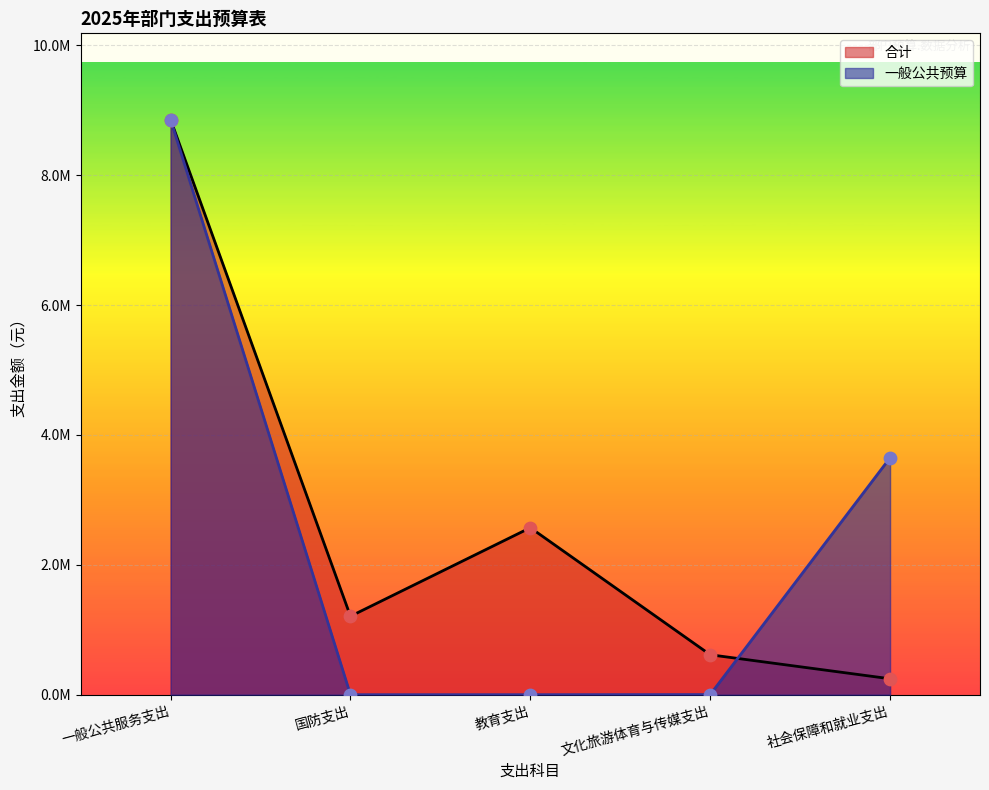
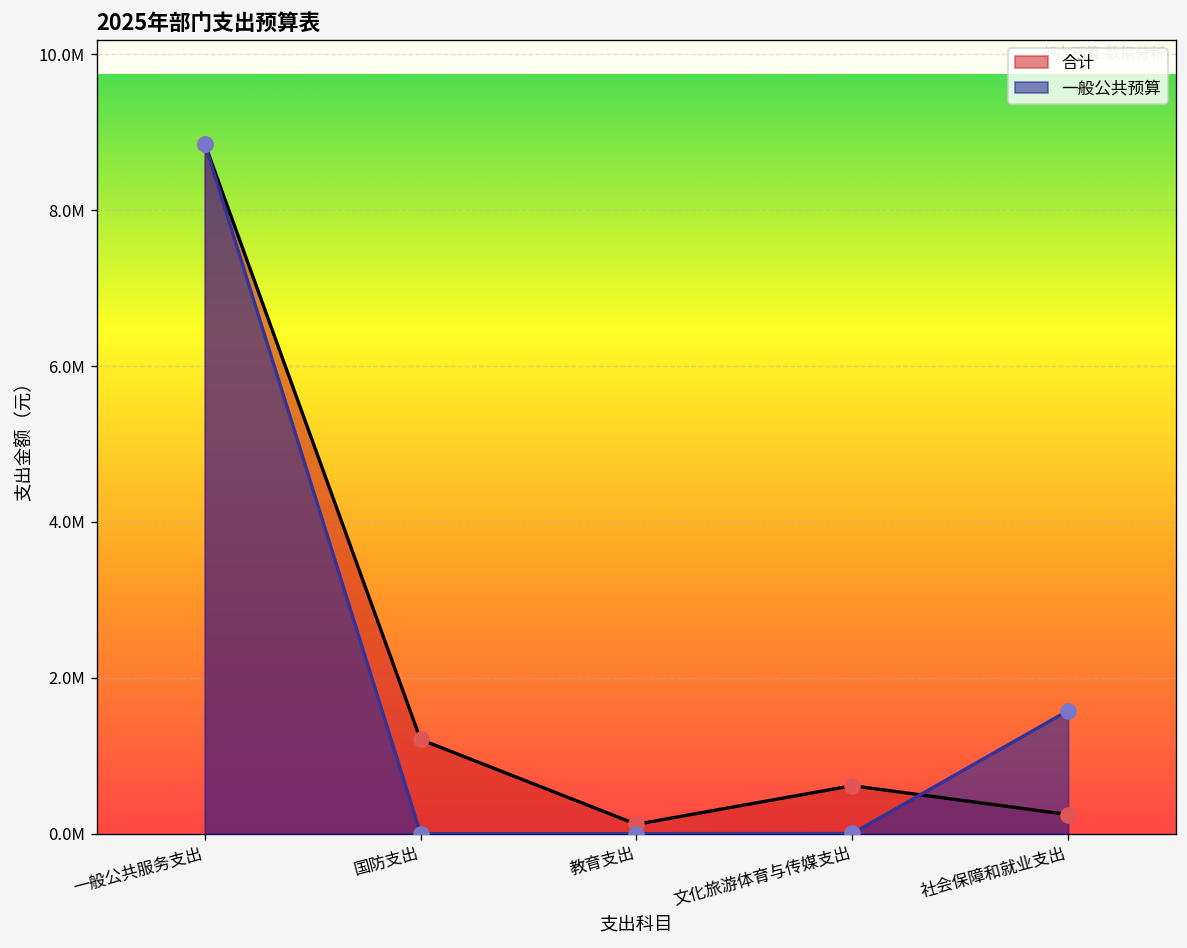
  {
    "合计": {
      "国防支出": 1200000,
-     "教育支出": 2600000,
+     "教育支出": 100000,
      "文化旅游体育与传媒支出": 600000,
      "社会保障和就业支出": 200000
    },
    "一般公共预算": {
      "国防支出": 0,
      "教育支出": 0,
      "文化旅游体育与传媒支出": 0,
-     "社会保障和就业支出": 3600000
+     "社会保障和就业支出": 1600000
    }
  }
